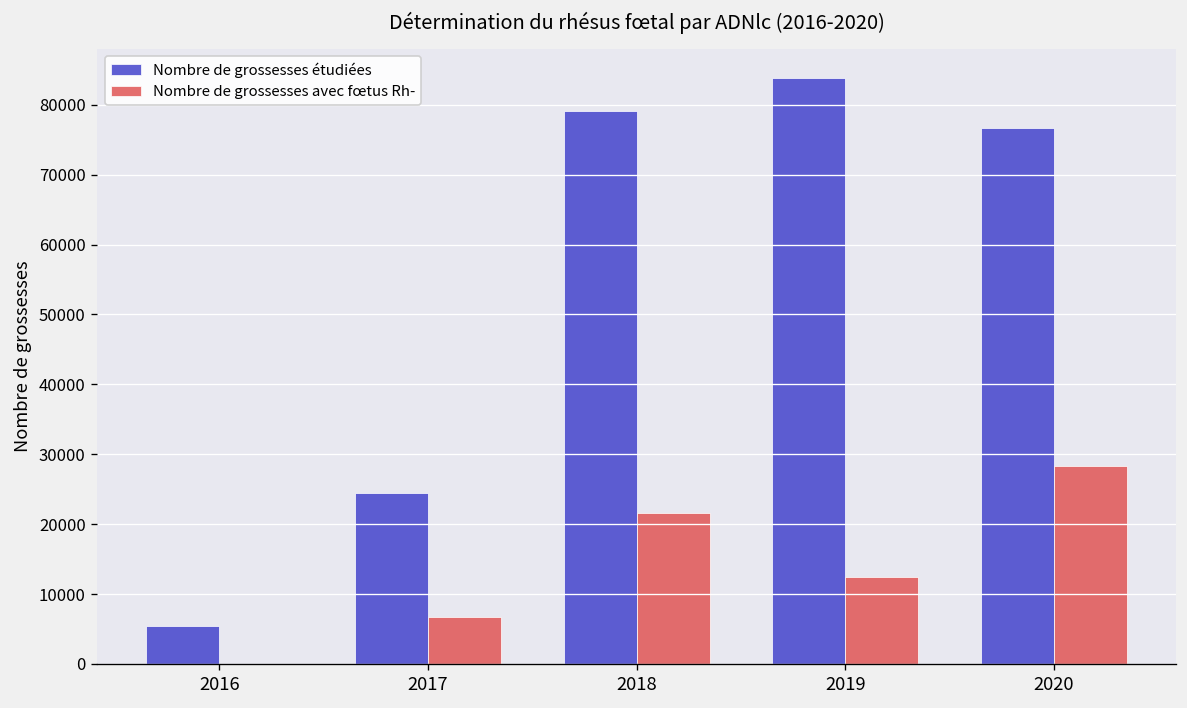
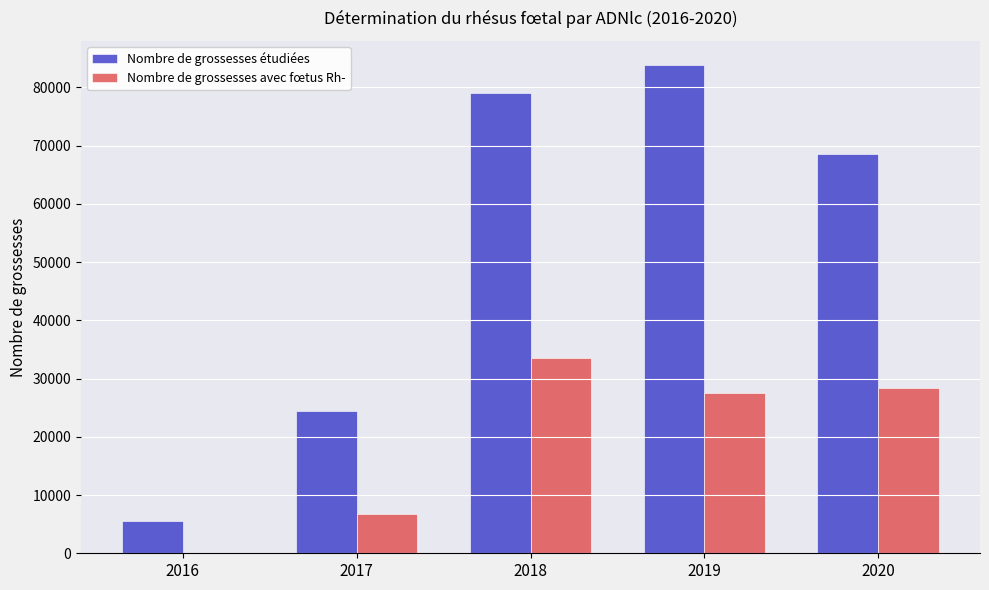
  {
    "Nombre de grossesses étudiées": {
      "2016": 5000,
      "2017": 24000,
      "2018": 79000,
      "2019": 84000,
-     "2020": 77000
+     "2020": 69000
    },
    "Nombre de grossesses avec fœtus Rh-": {
      "2016": 0,
      "2017": 7000,
-     "2018": 22000,
-     "2019": 12000,
+     "2018": 34000,
+     "2019": 27000,
      "2020": 28000
    }
  }
